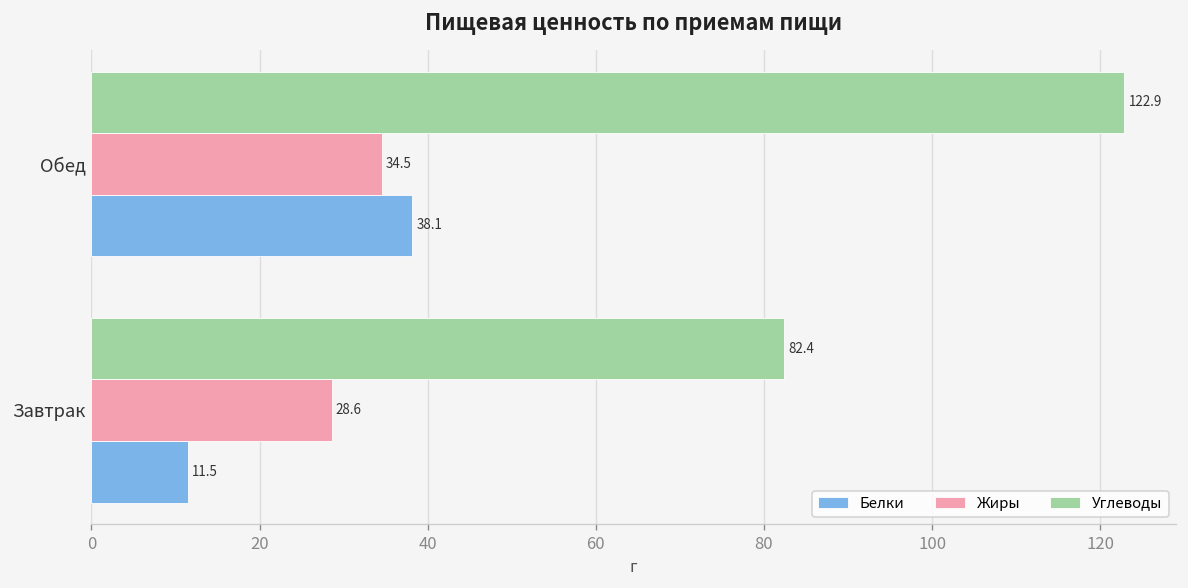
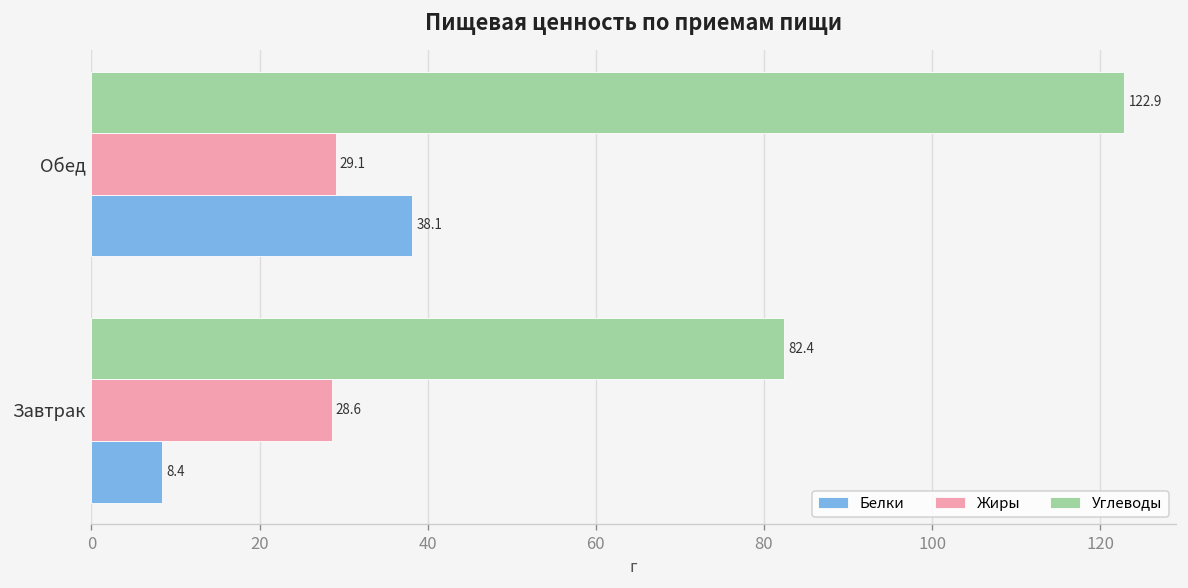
  {
    "Белки": {
      "Обед": 38.1,
-     "Завтрак": 11.5
+     "Завтрак": 8.4
    },
    "Жиры": {
-     "Обед": 34.5,
+     "Обед": 29.1,
      "Завтрак": 28.6
    },
    "Углеводы": {
      "Обед": 122.9,
      "Завтрак": 82.4
    }
  }
